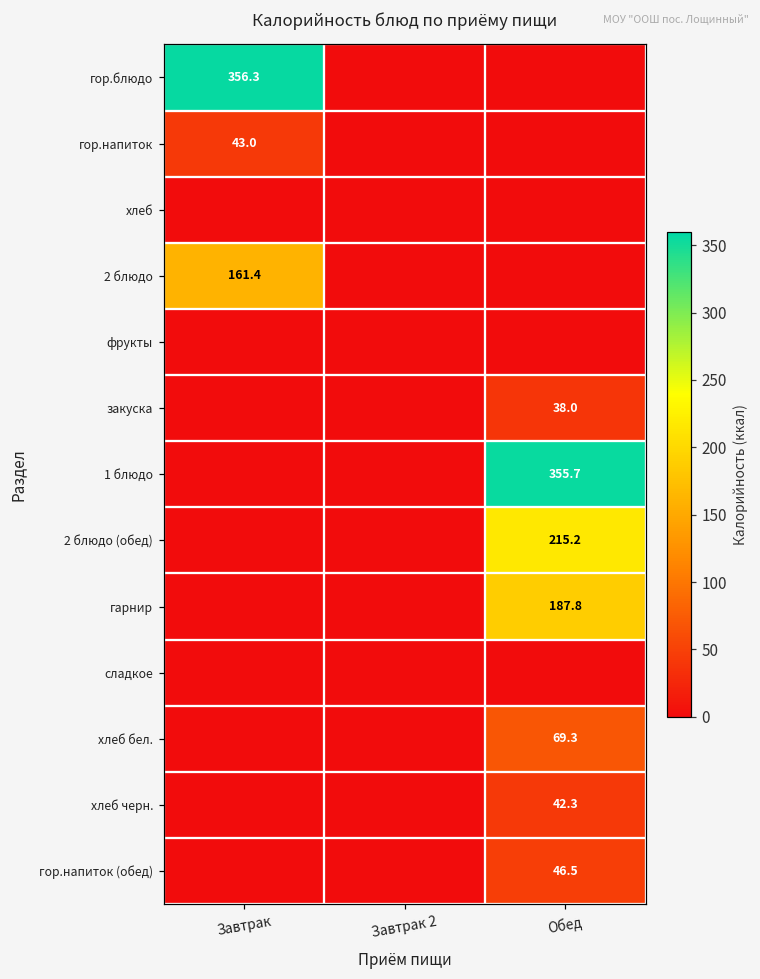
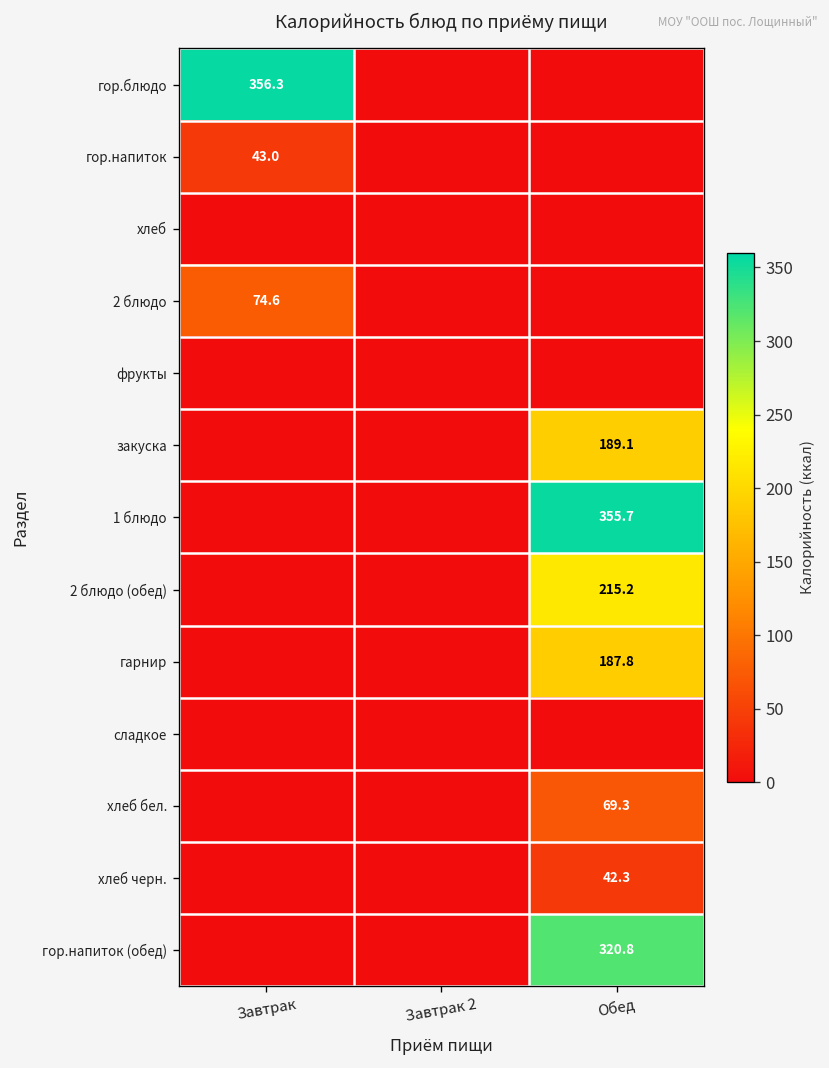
  {
    "гор.блюдо": {
      "Завтрак": 356.3
    },
    "гор.напиток": {
      "Завтрак": 43.0
    },
    "2 блюдо": {
-     "Завтрак": 161.4
+     "Завтрак": 74.6
    },
    "закуска": {
-     "Обед": 38.0
+     "Обед": 189.1
    },
    "1 блюдо": {
      "Обед": 355.7
    },
    "2 блюдо (обед)": {
      "Обед": 215.2
    },
    "гарнир": {
      "Обед": 187.8
    },
    "хлеб бел.": {
      "Обед": 69.3
    },
    "хлеб черн.": {
      "Обед": 42.3
    },
    "гор.напиток (обед)": {
-     "Обед": 46.5
+     "Обед": 320.8
    }
  }
